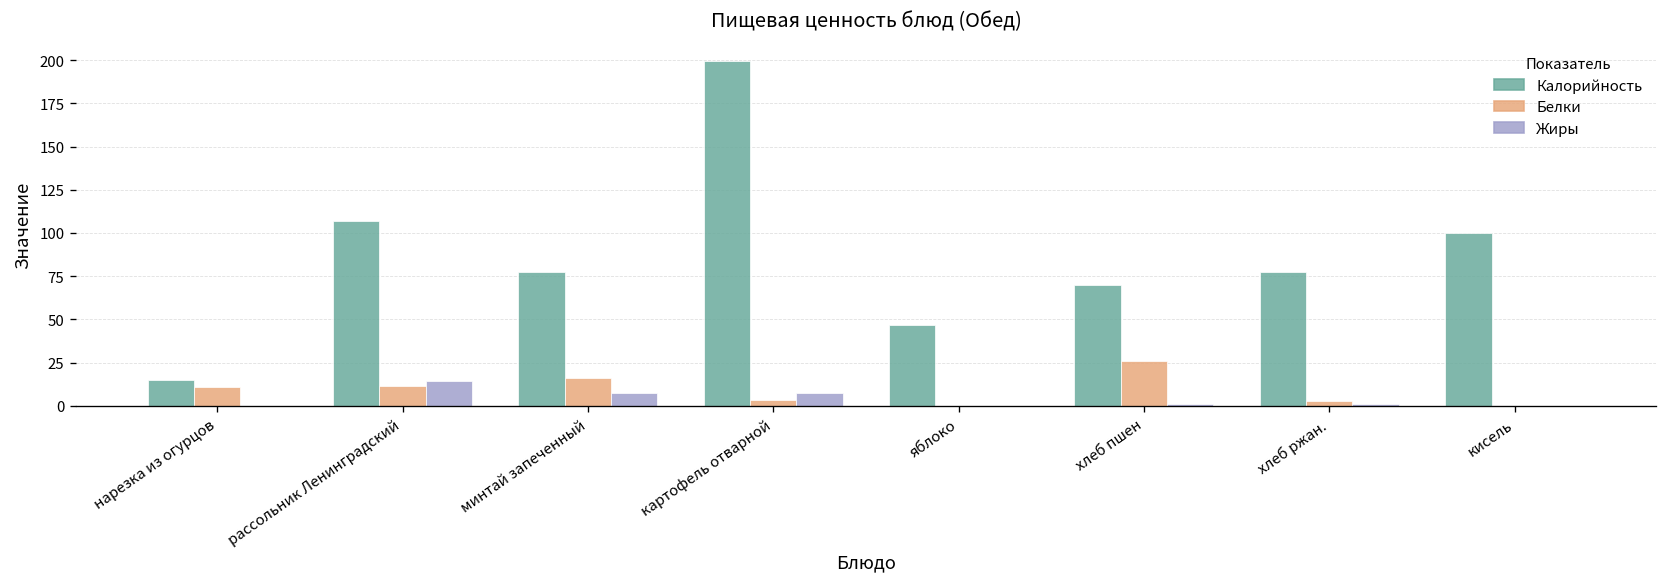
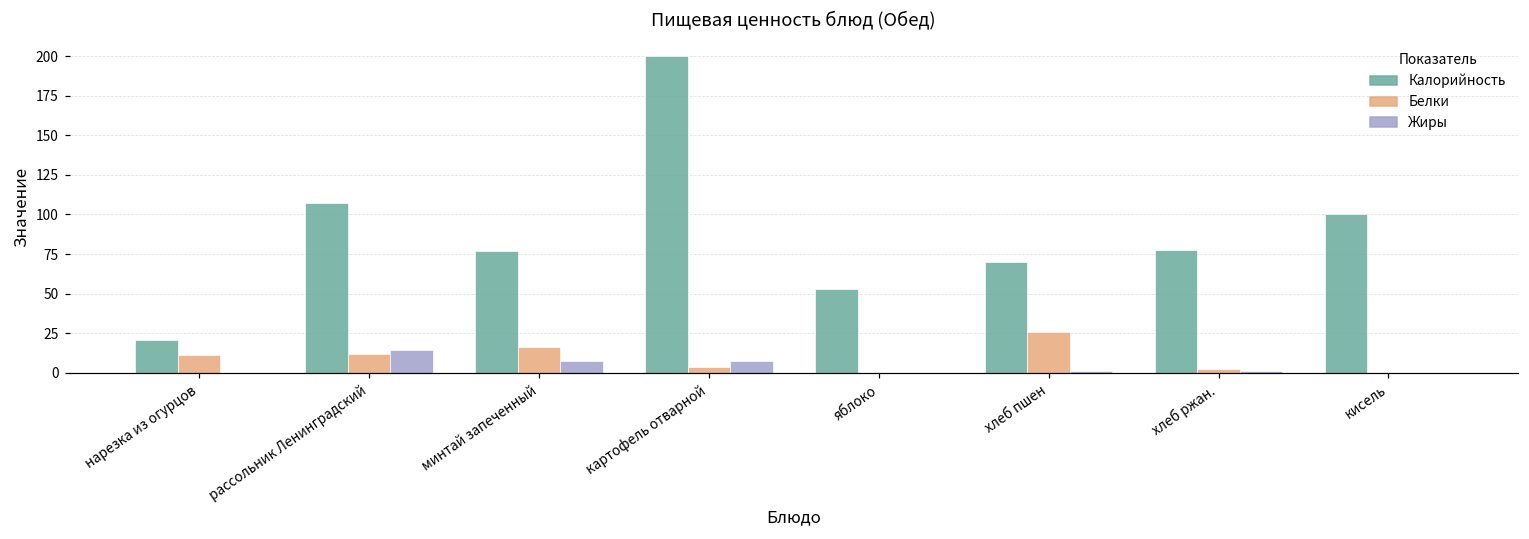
  {
    "Калорийность": {
-     "нарезка из огурцов": 15,
+     "нарезка из огурцов": 21,
      "рассольник Ленинградский": 107,
      "минтай запеченный": 77,
      "картофель отварной": 200,
-     "яблоко": 47,
+     "яблоко": 53,
      "хлеб пшен": 70,
      "хлеб ржан.": 77,
      "кисель": 100
    },
    "Белки": {
      "нарезка из огурцов": 11,
      "рассольник Ленинградский": 12,
      "минтай запеченный": 16,
      "картофель отварной": 4,
      "яблоко": 0,
      "хлеб пшен": 26,
      "хлеб ржан.": 3
    },
    "Жиры": {
      "нарезка из огурцов": 0,
      "рассольник Ленинградский": 14,
      "минтай запеченный": 7,
      "картофель отварной": 7,
      "яблоко": 0,
      "кисель": 0
    }
  }
